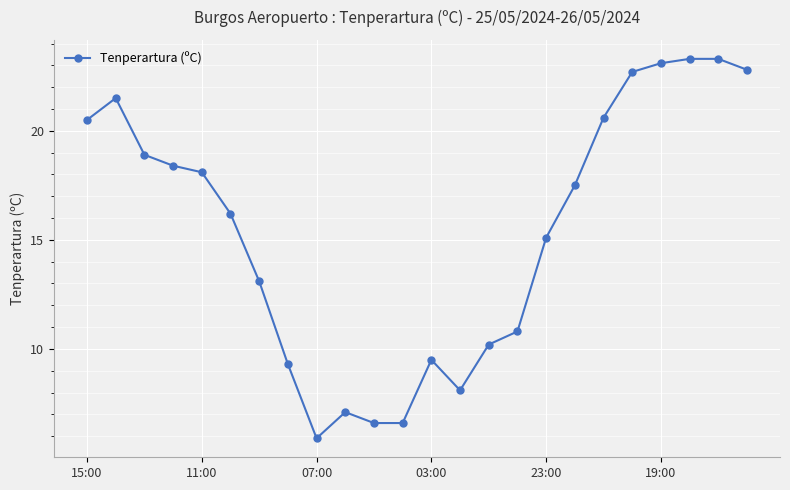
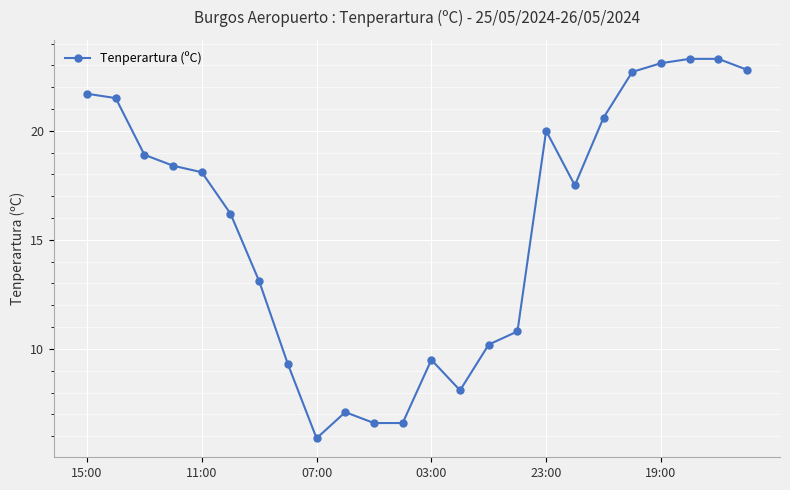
  {
-   "15:00": 20.5,
+   "15:00": 21.7,
    "11:00": 18.1,
    "07:00": 5.9,
    "03:00": 9.5,
-   "23:00": 15.1,
+   "23:00": 20.0,
    "19:00": 23.1
  }
